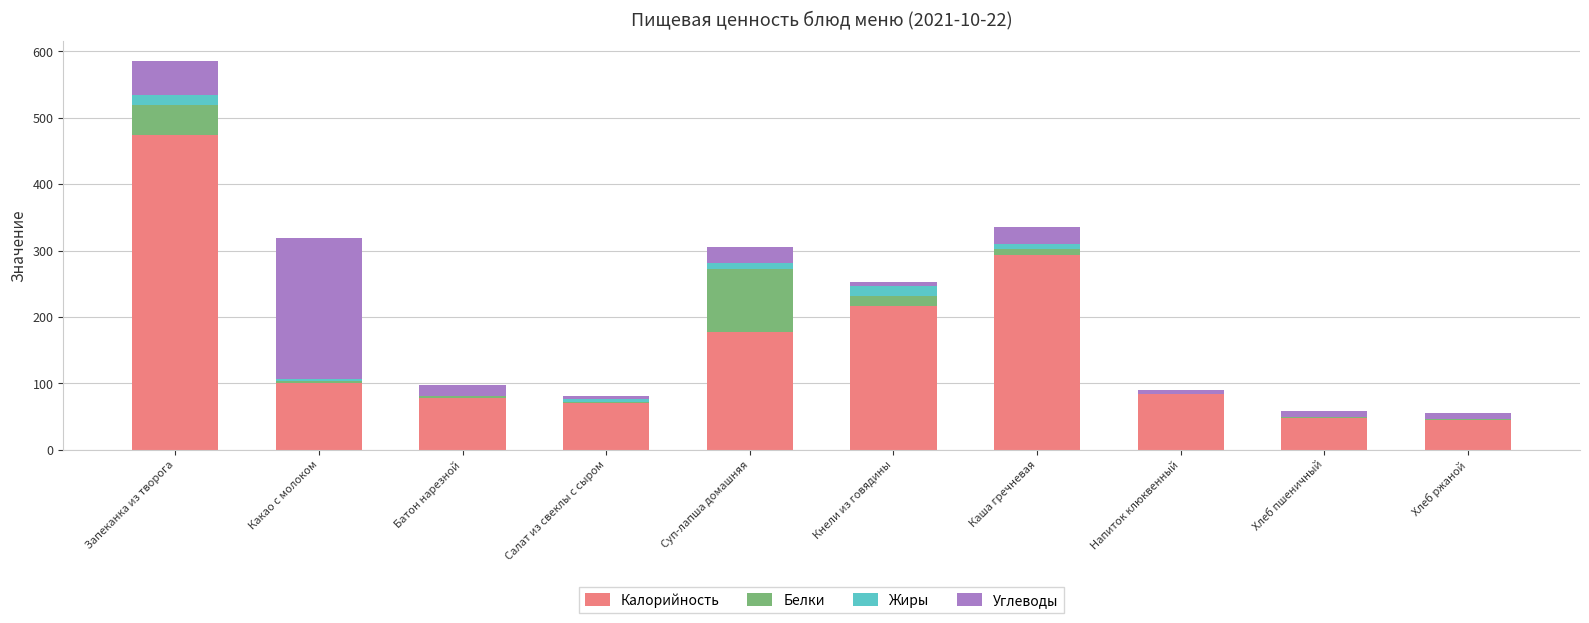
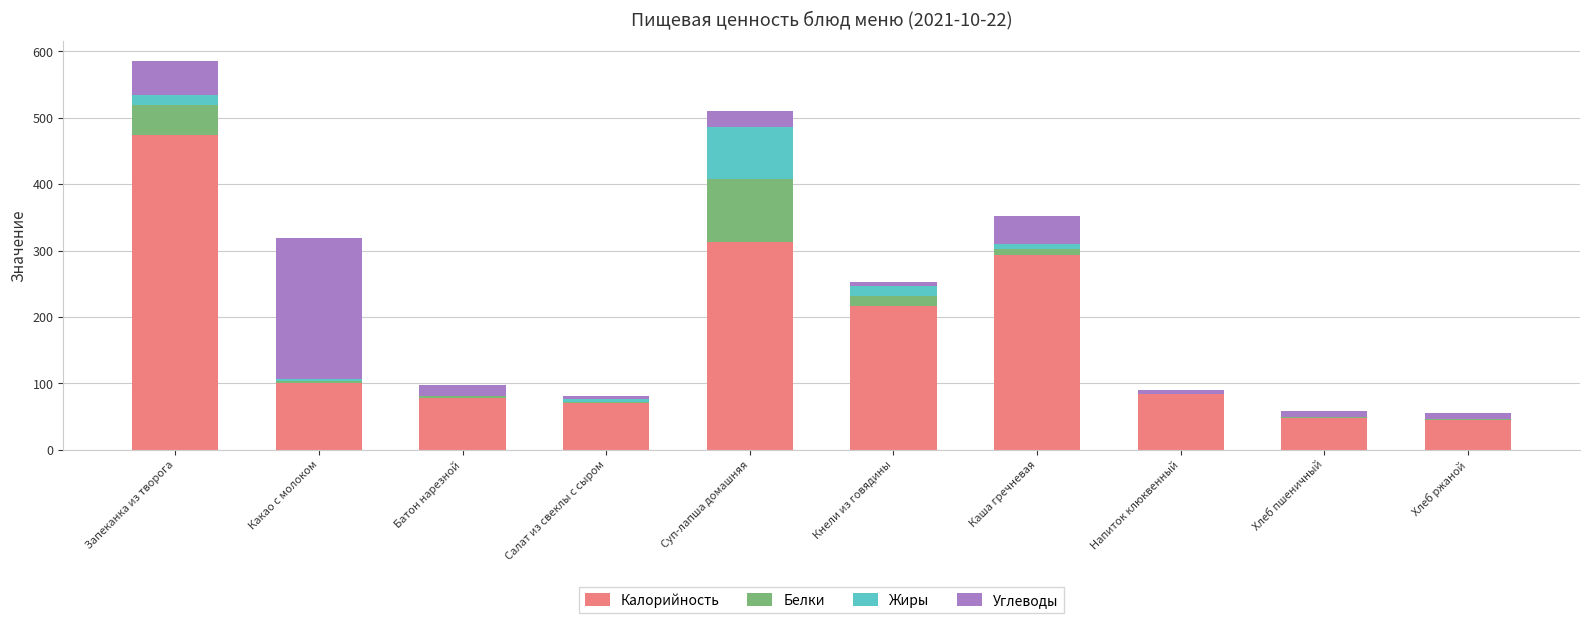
  {
    "Калорийность": {
      "Запеканка из творога": 470,
      "Какао с молоком": 100,
      "Батон нарезной": 80,
      "Салат из свеклы с сыром": 70,
-     "Суп-лапша домашняя": 180,
+     "Суп-лапша домашняя": 310,
      "Кнели из говядины": 220,
      "Каша гречневая": 290,
      "Напиток клюквенный": 80,
      "Хлеб пшеничный": 50,
      "Хлеб ржаной": 40
    },
    "Белки": {
      "Запеканка из творога": 50,
      "Суп-лапша домашняя": 90,
      "Кнели из говядины": 10,
      "Каша гречневая": 10
    },
    "Жиры": {
      "Запеканка из творога": 20,
      "Салат из свеклы с сыром": 0,
-     "Суп-лапша домашняя": 10,
+     "Суп-лапша домашняя": 80,
      "Кнели из говядины": 20,
      "Каша гречневая": 10
    },
    "Углеводы": {
      "Запеканка из творога": 50,
      "Какао с молоком": 210,
      "Батон нарезной": 20,
      "Салат из свеклы с сыром": 0,
      "Суп-лапша домашняя": 20,
      "Кнели из говядины": 10,
-     "Каша гречневая": 30,
+     "Каша гречневая": 40,
      "Напиток клюквенный": 10,
      "Хлеб пшеничный": 10,
      "Хлеб ржаной": 10
    }
  }
